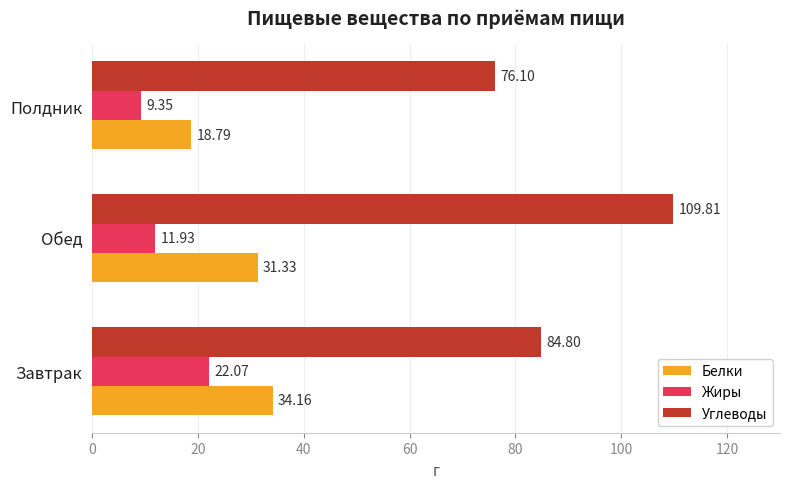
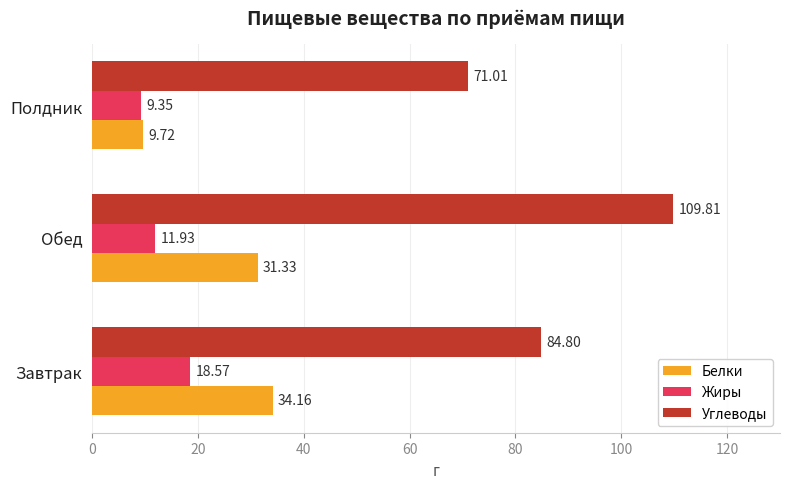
  {
    "Белки": {
-     "Полдник": 18.79,
+     "Полдник": 9.72,
      "Обед": 31.33,
      "Завтрак": 34.16
    },
    "Жиры": {
      "Полдник": 9.35,
      "Обед": 11.93,
-     "Завтрак": 22.07
+     "Завтрак": 18.57
    },
    "Углеводы": {
-     "Полдник": 76.10,
+     "Полдник": 71.01,
      "Обед": 109.81,
      "Завтрак": 84.80
    }
  }
